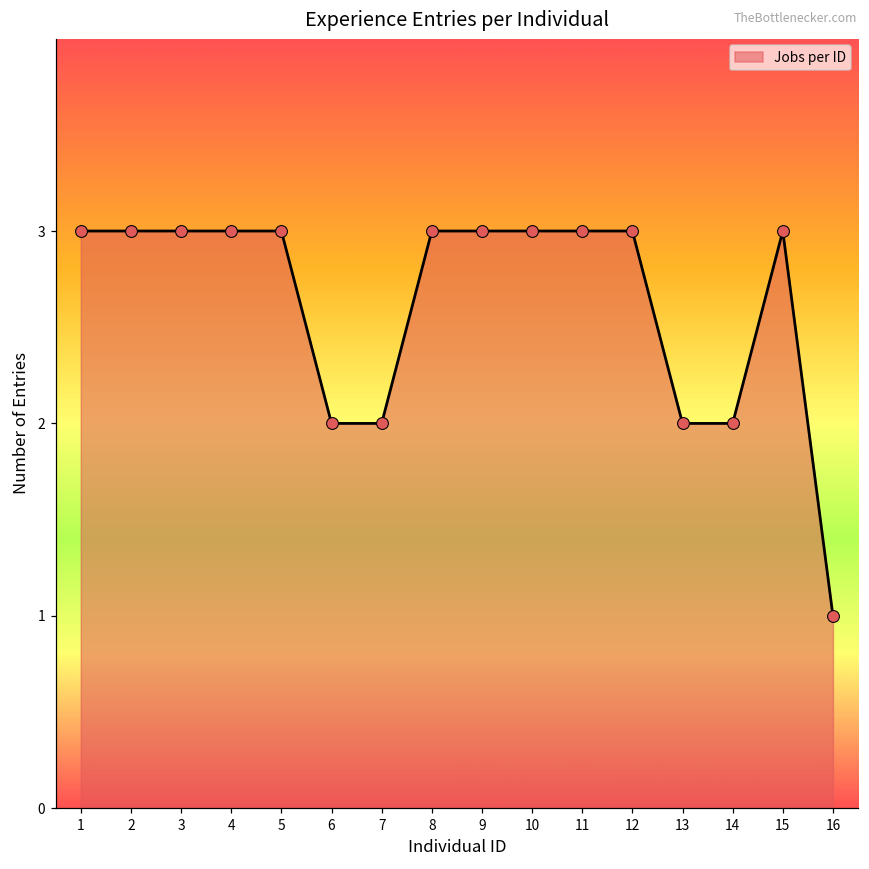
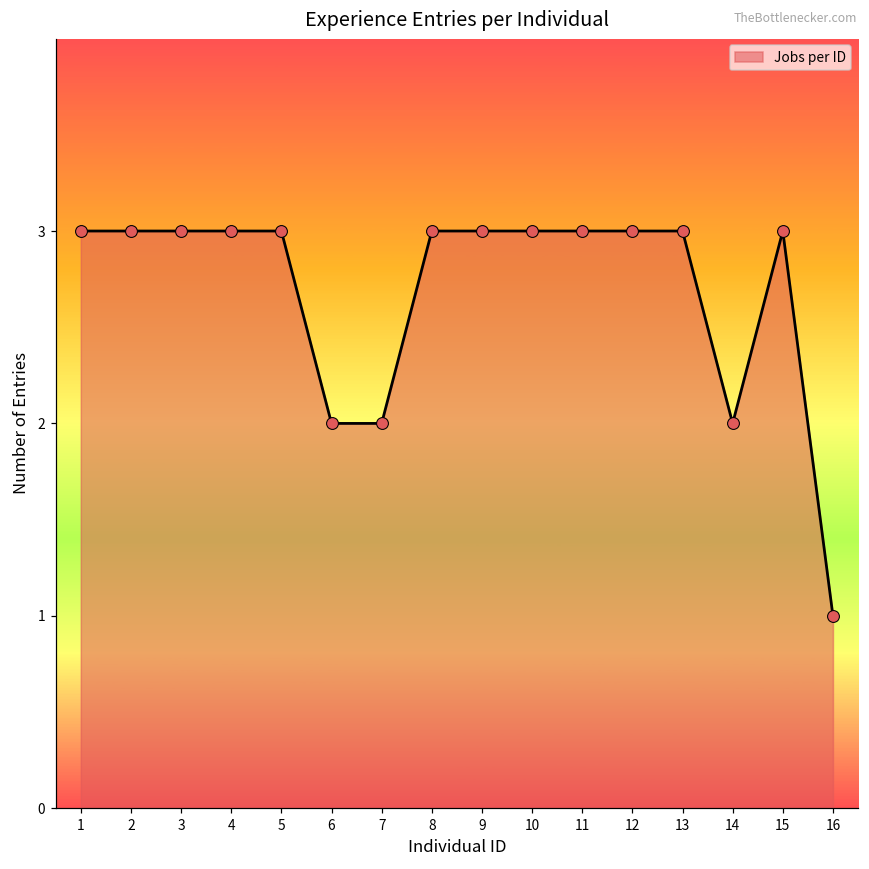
  {
    "1": 3,
    "2": 3,
    "3": 3,
    "4": 3,
    "5": 3,
    "6": 2,
    "7": 2,
    "8": 3,
    "9": 3,
    "10": 3,
    "11": 3,
    "12": 3,
-   "13": 2,
+   "13": 3,
    "14": 2,
    "15": 3,
    "16": 1
  }
